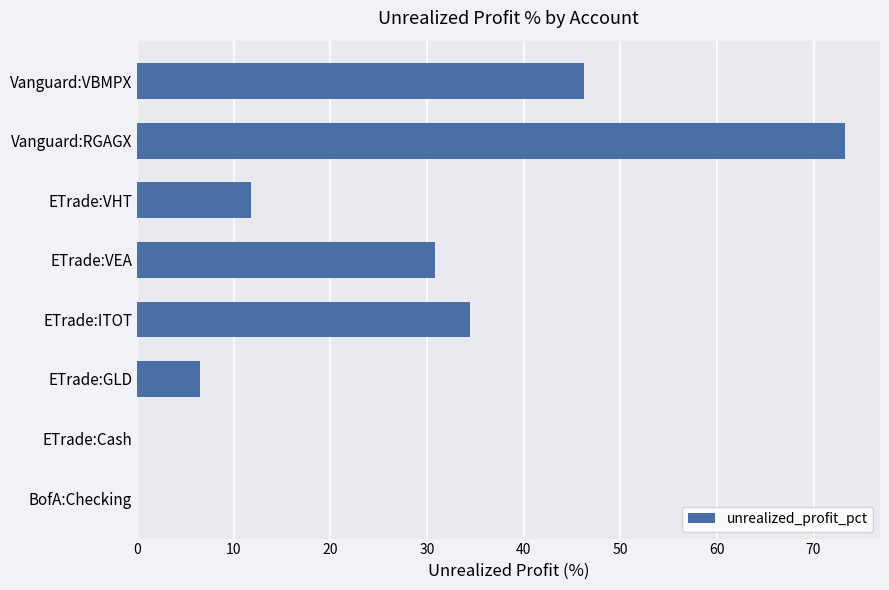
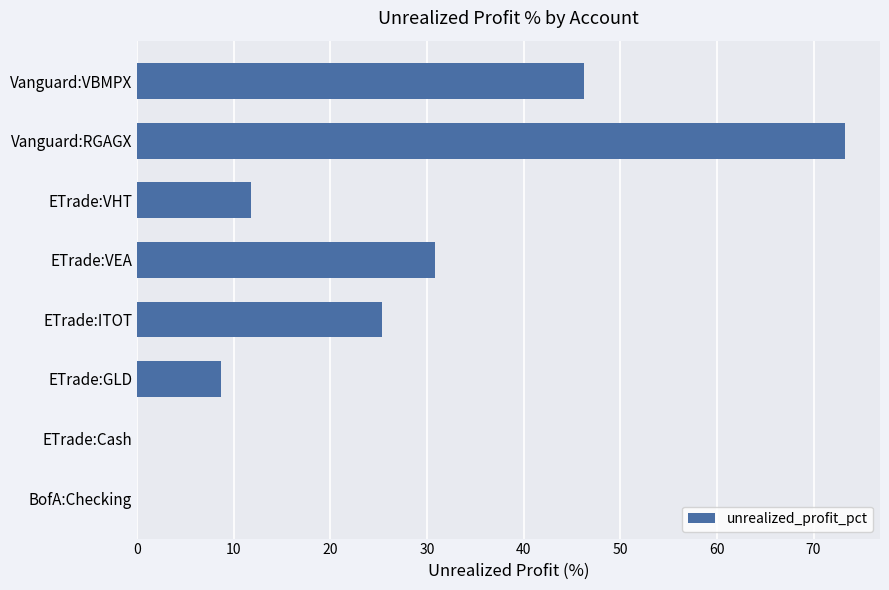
  {
    "Vanguard:VBMPX": 46,
    "Vanguard:RGAGX": 73,
    "ETrade:VHT": 12,
    "ETrade:VEA": 31,
-   "ETrade:ITOT": 34,
-   "ETrade:GLD": 7,
+   "ETrade:ITOT": 25,
+   "ETrade:GLD": 9,
    "ETrade:Cash": 0,
    "BofA:Checking": 0
  }
